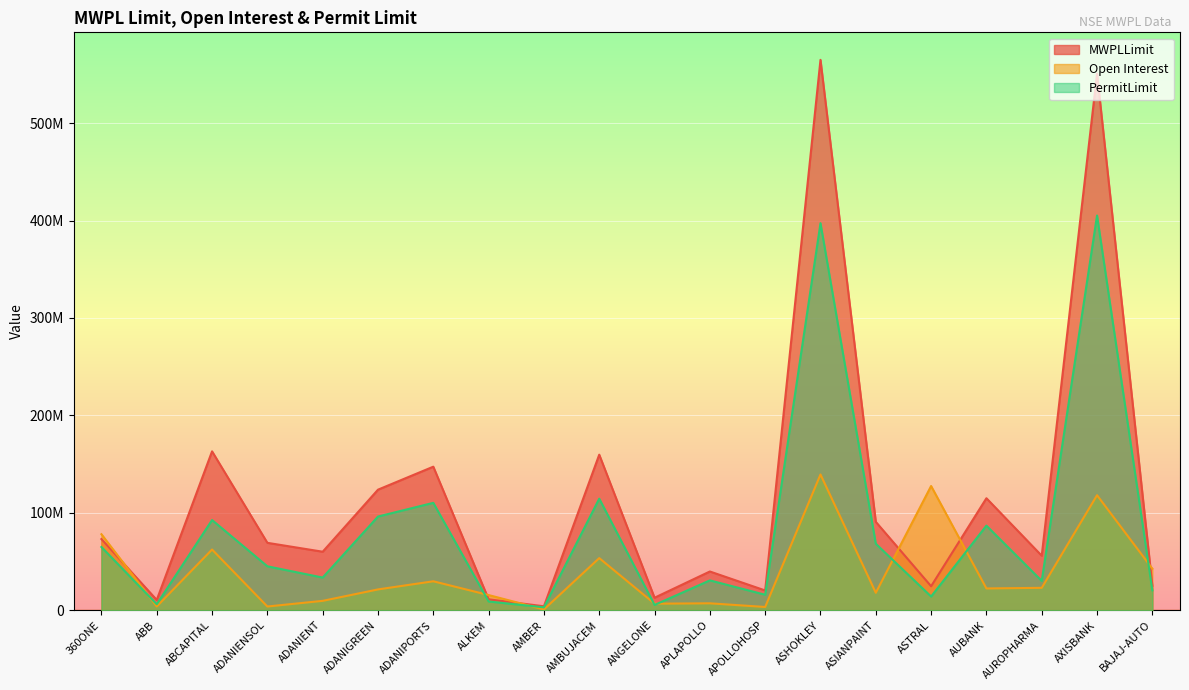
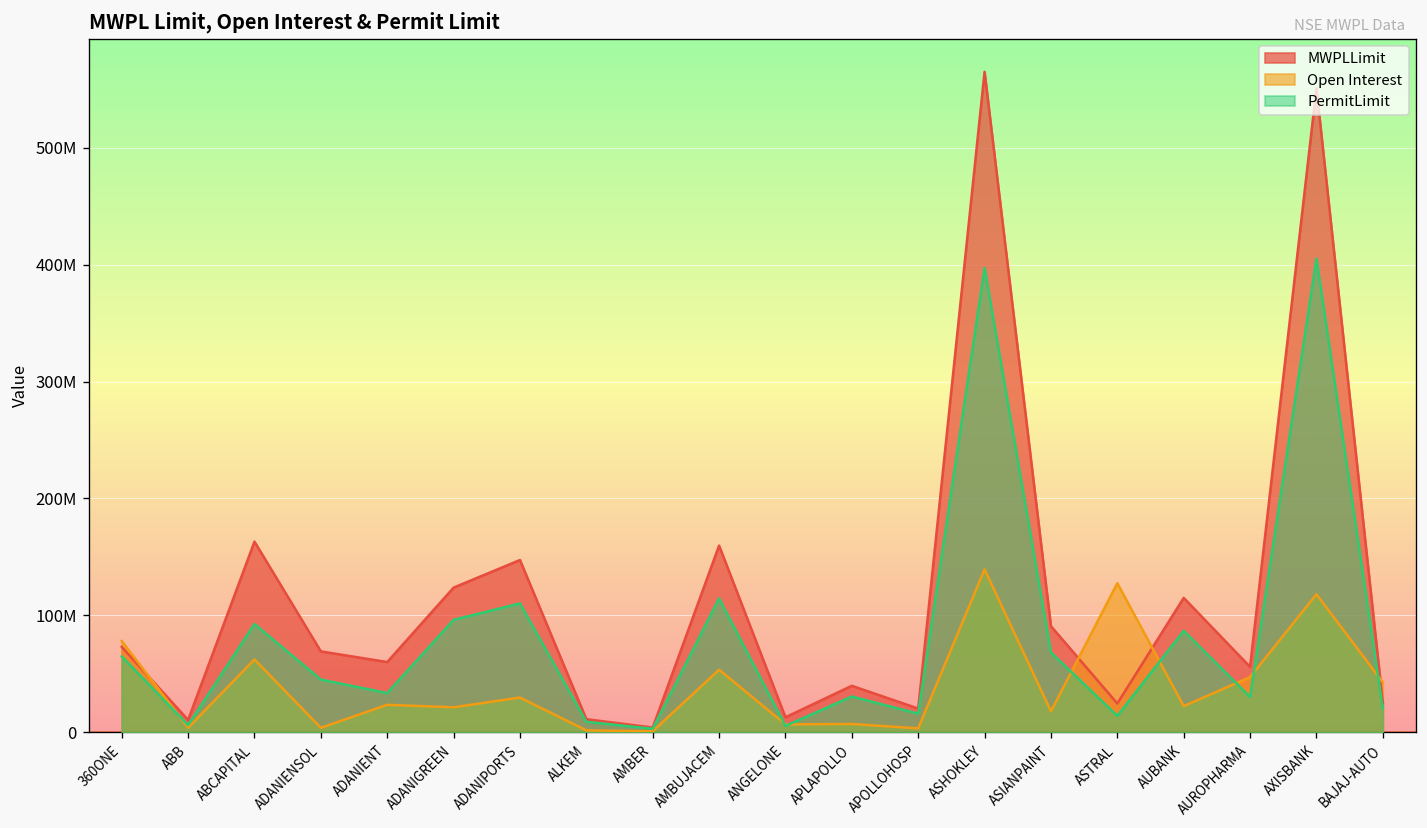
  {
    "MWPLLimit": {
      "360ONE": 70000000,
      "ABB": 10000000,
      "ABCAPITAL": 160000000,
      "ADANIENSOL": 70000000,
      "ADANIENT": 60000000,
      "ADANIGREEN": 120000000,
      "ADANIPORTS": 150000000,
      "AMBUJACEM": 160000000,
      "ANGELONE": 10000000,
      "APLAPOLLO": 40000000,
      "APOLLOHOSP": 20000000,
      "ASHOKLEY": 560000000,
      "ASIANPAINT": 90000000,
      "ASTRAL": 20000000,
      "AUBANK": 110000000,
      "AUROPHARMA": 60000000,
      "BAJAJ-AUTO": 30000000
    },
    "Open Interest": {
      "360ONE": 80000000,
      "ABCAPITAL": 60000000,
      "ADANIENSOL": 0,
-     "ADANIENT": 10000000,
+     "ADANIENT": 20000000,
      "ADANIGREEN": 20000000,
      "ADANIPORTS": 30000000,
-     "ALKEM": 20000000,
+     "ALKEM": 0,
      "AMBUJACEM": 50000000,
      "APLAPOLLO": 10000000,
      "APOLLOHOSP": 0,
      "ASHOKLEY": 140000000,
      "ASIANPAINT": 20000000,
      "ASTRAL": 130000000,
      "AUBANK": 20000000,
-     "AUROPHARMA": 20000000,
+     "AUROPHARMA": 50000000,
      "AXISBANK": 120000000,
      "BAJAJ-AUTO": 40000000
    },
    "PermitLimit": {
      "360ONE": 60000000,
      "ABCAPITAL": 90000000,
      "ADANIENSOL": 50000000,
      "ADANIENT": 30000000,
      "ADANIGREEN": 100000000,
      "ADANIPORTS": 110000000,
      "AMBUJACEM": 110000000,
      "APLAPOLLO": 30000000,
      "APOLLOHOSP": 20000000,
      "ASHOKLEY": 400000000,
      "ASIANPAINT": 70000000,
      "ASTRAL": 10000000,
      "AUBANK": 90000000,
      "AUROPHARMA": 30000000,
      "AXISBANK": 410000000,
      "BAJAJ-AUTO": 20000000
    }
  }
